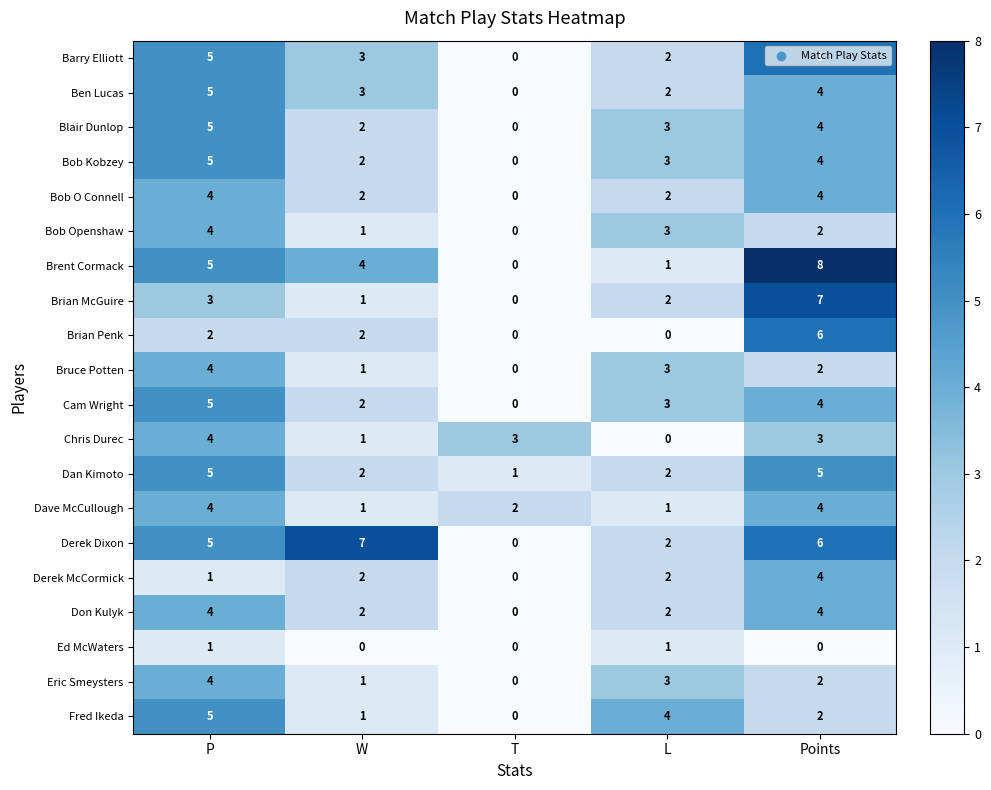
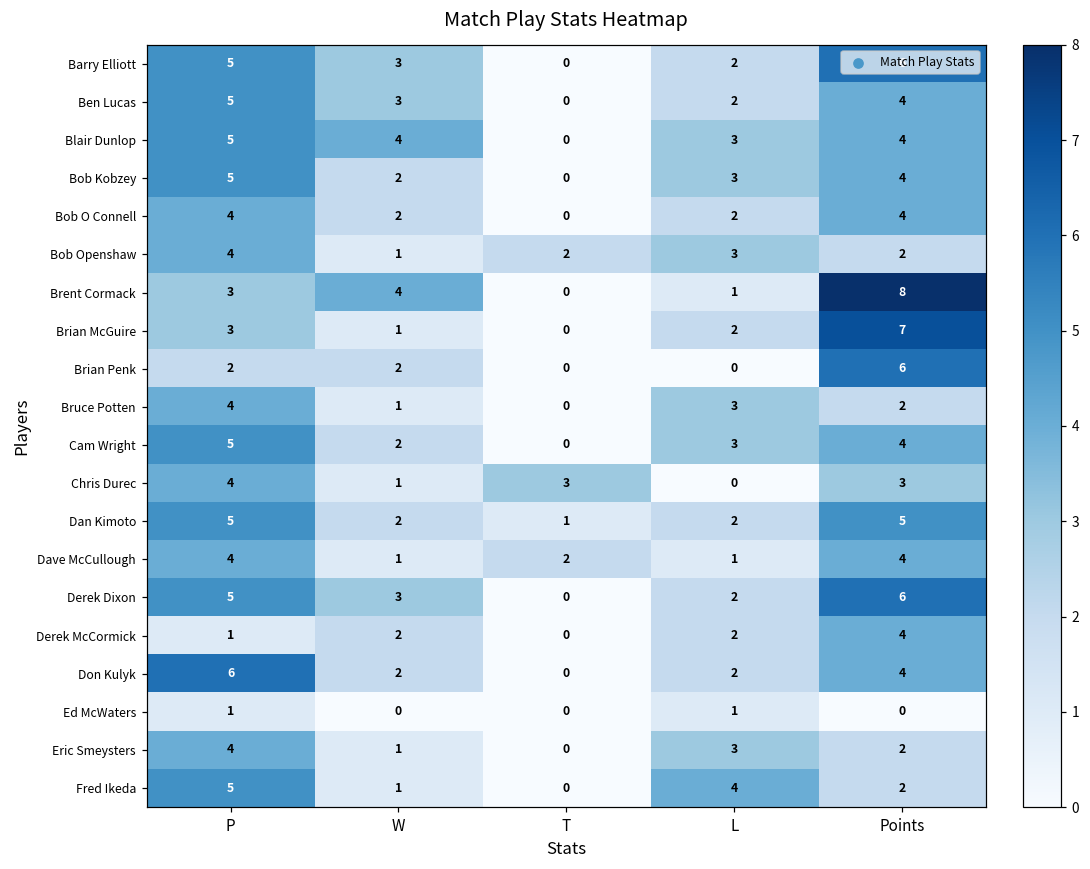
  {
    "Barry Elliott": {
      "P": 5,
      "W": 3,
      "T": 0,
      "L": 2
    },
    "Ben Lucas": {
      "P": 5,
      "W": 3,
      "T": 0,
      "L": 2,
      "Points": 4
    },
    "Blair Dunlop": {
      "P": 5,
-     "W": 2,
+     "W": 4,
      "T": 0,
      "L": 3,
      "Points": 4
    },
    "Bob Kobzey": {
      "P": 5,
      "W": 2,
      "T": 0,
      "L": 3,
      "Points": 4
    },
    "Bob O Connell": {
      "P": 4,
      "W": 2,
      "T": 0,
      "L": 2,
      "Points": 4
    },
    "Bob Openshaw": {
      "P": 4,
      "W": 1,
-     "T": 0,
+     "T": 2,
      "L": 3,
      "Points": 2
    },
    "Brent Cormack": {
-     "P": 5,
+     "P": 3,
      "W": 4,
      "T": 0,
      "L": 1,
      "Points": 8
    },
    "Brian McGuire": {
      "P": 3,
      "W": 1,
      "T": 0,
      "L": 2,
      "Points": 7
    },
    "Brian Penk": {
      "P": 2,
      "W": 2,
      "T": 0,
      "L": 0,
      "Points": 6
    },
    "Bruce Potten": {
      "P": 4,
      "W": 1,
      "T": 0,
      "L": 3,
      "Points": 2
    },
    "Cam Wright": {
      "P": 5,
      "W": 2,
      "T": 0,
      "L": 3,
      "Points": 4
    },
    "Chris Durec": {
      "P": 4,
      "W": 1,
      "T": 3,
      "L": 0,
      "Points": 3
    },
    "Dan Kimoto": {
      "P": 5,
      "W": 2,
      "T": 1,
      "L": 2,
      "Points": 5
    },
    "Dave McCullough": {
      "P": 4,
      "W": 1,
      "T": 2,
      "L": 1,
      "Points": 4
    },
    "Derek Dixon": {
      "P": 5,
-     "W": 7,
+     "W": 3,
      "T": 0,
      "L": 2,
      "Points": 6
    },
    "Derek McCormick": {
      "P": 1,
      "W": 2,
      "T": 0,
      "L": 2,
      "Points": 4
    },
    "Don Kulyk": {
-     "P": 4,
+     "P": 6,
      "W": 2,
      "T": 0,
      "L": 2,
      "Points": 4
    },
    "Ed McWaters": {
      "P": 1,
      "W": 0,
      "T": 0,
      "L": 1,
      "Points": 0
    },
    "Eric Smeysters": {
      "P": 4,
      "W": 1,
      "T": 0,
      "L": 3,
      "Points": 2
    },
    "Fred Ikeda": {
      "P": 5,
      "W": 1,
      "T": 0,
      "L": 4,
      "Points": 2
    }
  }
